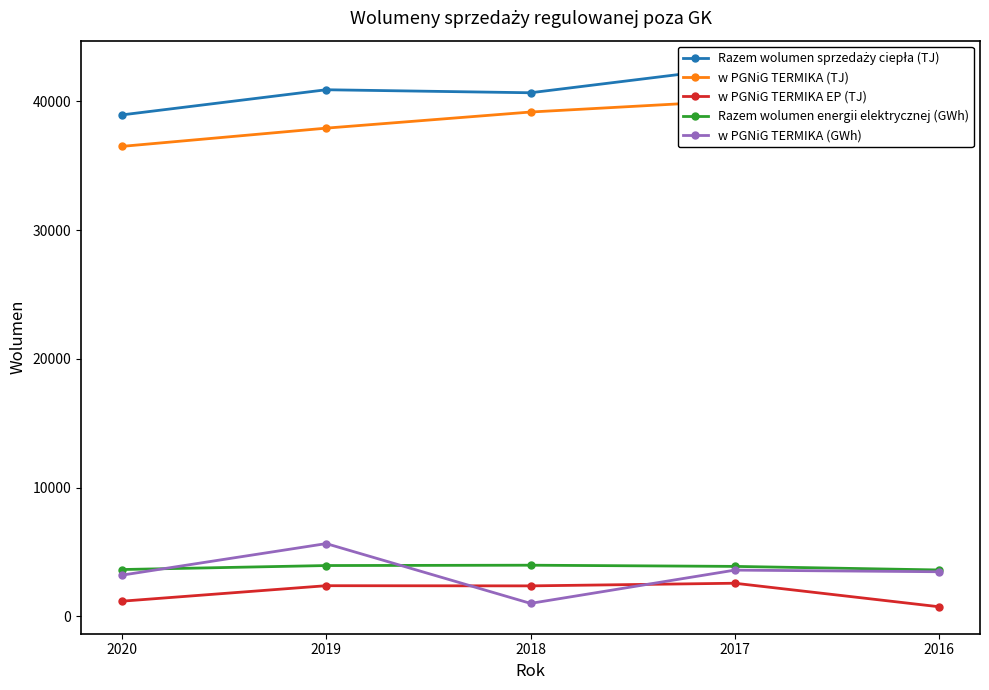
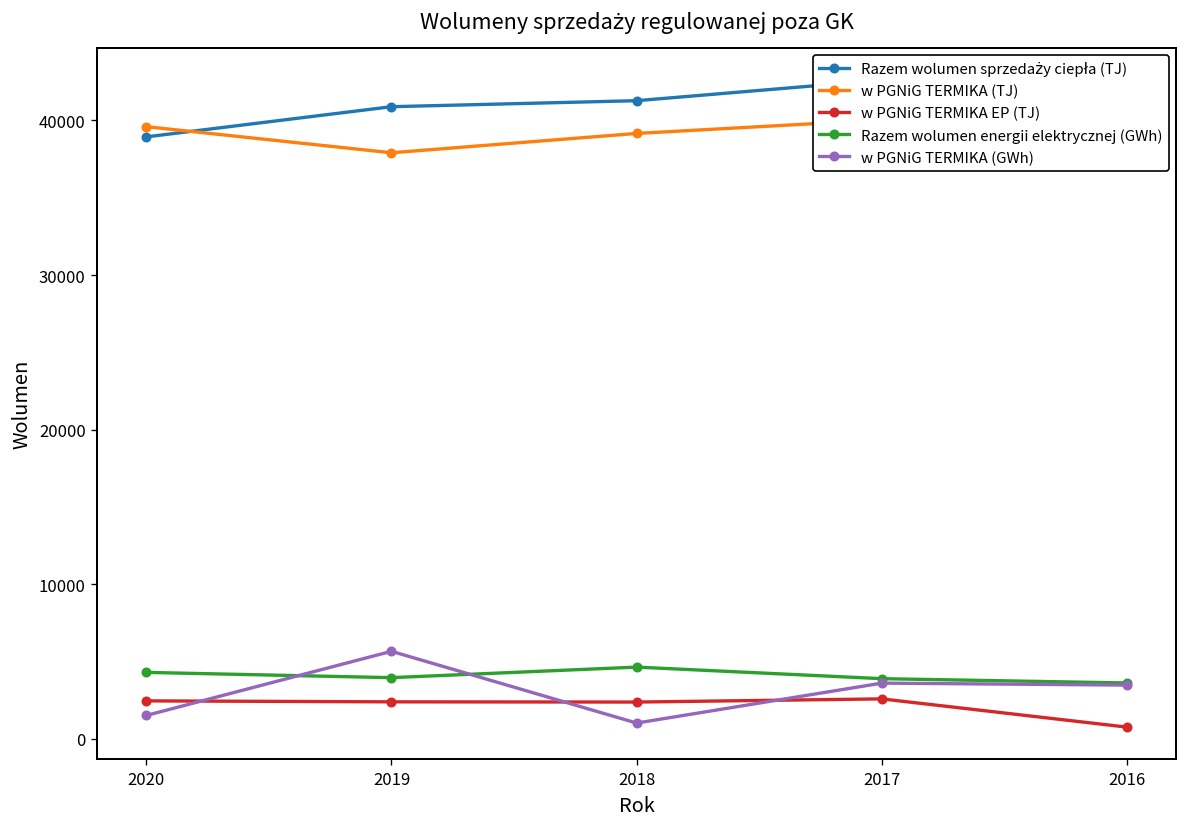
  {
    "Razem wolumen sprzedaży ciepła (TJ)": {
      "2020": 38900,
      "2019": 40900,
-     "2018": 40700
+     "2018": 41300
    },
    "w PGNiG TERMIKA (TJ)": {
-     "2020": 36500,
+     "2020": 39600,
      "2019": 37900,
      "2018": 39200
    },
    "w PGNiG TERMIKA EP (TJ)": {
-     "2020": 1200,
+     "2020": 2400,
      "2019": 2400,
      "2018": 2400,
      "2017": 2600,
      "2016": 700
    },
    "Razem wolumen energii elektrycznej (GWh)": {
-     "2020": 3600,
+     "2020": 4300,
      "2019": 3900,
-     "2018": 4000,
+     "2018": 4600,
      "2017": 3900
    },
    "w PGNiG TERMIKA (GWh)": {
-     "2020": 3200,
+     "2020": 1500,
      "2019": 5700,
      "2018": 1000,
      "2017": 3600
    }
  }
